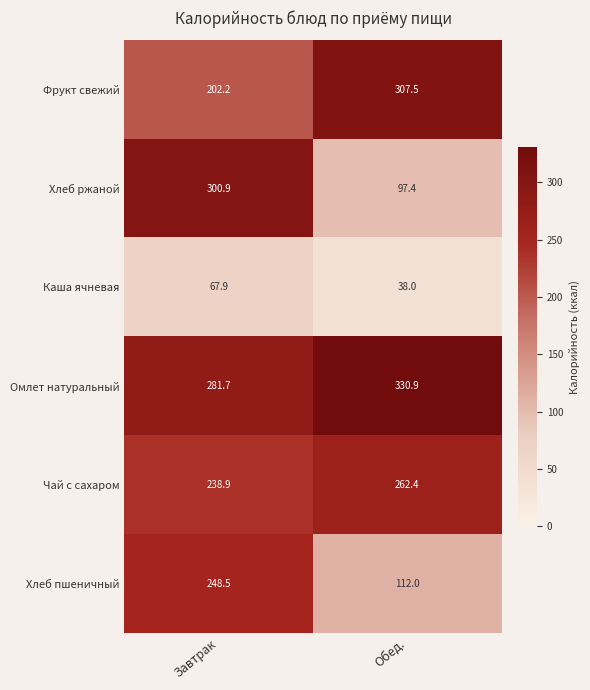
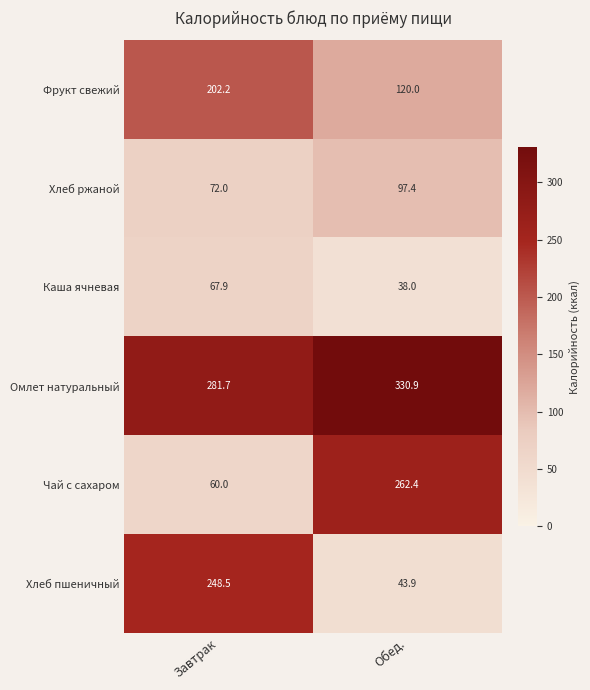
  {
    "Фрукт свежий": {
      "Завтрак": 202.2,
-     "Обед.": 307.5
+     "Обед.": 120.0
    },
    "Хлеб ржаной": {
-     "Завтрак": 300.9,
+     "Завтрак": 72.0,
      "Обед.": 97.4
    },
    "Каша ячневая": {
      "Завтрак": 67.9,
      "Обед.": 38.0
    },
    "Омлет натуральный": {
      "Завтрак": 281.7,
      "Обед.": 330.9
    },
    "Чай с сахаром": {
-     "Завтрак": 238.9,
+     "Завтрак": 60.0,
      "Обед.": 262.4
    },
    "Хлеб пшеничный": {
      "Завтрак": 248.5,
-     "Обед.": 112.0
+     "Обед.": 43.9
    }
  }
